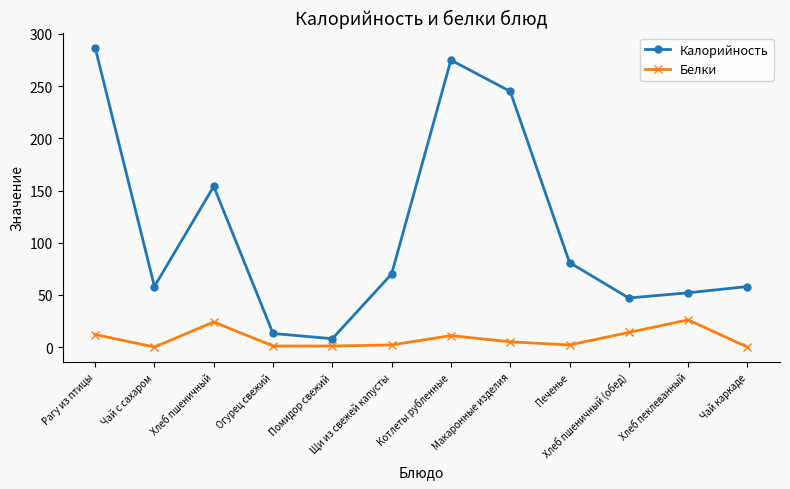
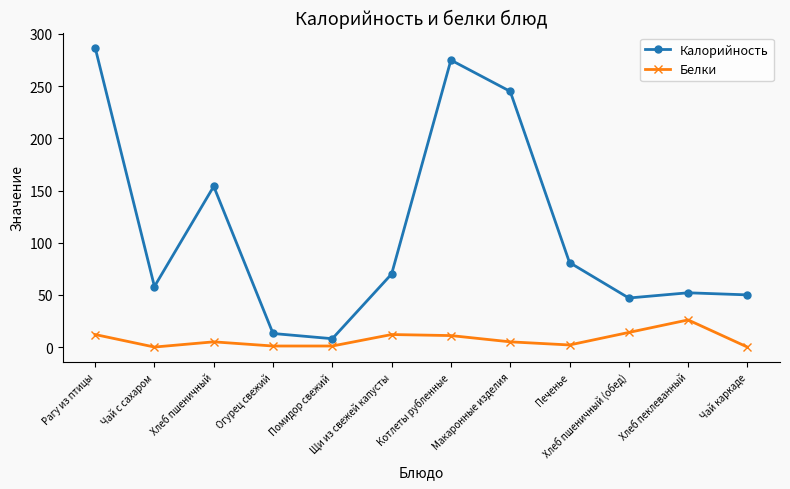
  {
    "Калорийность": {
      "Рагу из птицы": 287,
      "Чай с сахаром": 58,
      "Хлеб пшеничный": 154,
      "Огурец свежий": 13,
      "Помидор свежий": 8,
      "Щи из свежей капусты": 70,
      "Котлеты рубленные": 275,
      "Макаронные изделия": 245,
      "Печенье": 81,
      "Хлеб пшеничный (обед)": 47,
      "Хлеб пеклеванный": 52,
-     "Чай каркаде": 58
+     "Чай каркаде": 50
    },
    "Белки": {
      "Рагу из птицы": 12,
      "Чай с сахаром": 0,
-     "Хлеб пшеничный": 24,
+     "Хлеб пшеничный": 5,
      "Огурец свежий": 1,
      "Помидор свежий": 1,
-     "Щи из свежей капусты": 2,
+     "Щи из свежей капусты": 12,
      "Котлеты рубленные": 11,
      "Макаронные изделия": 5,
      "Печенье": 2,
      "Хлеб пшеничный (обед)": 14,
      "Хлеб пеклеванный": 26,
      "Чай каркаде": 0
    }
  }
